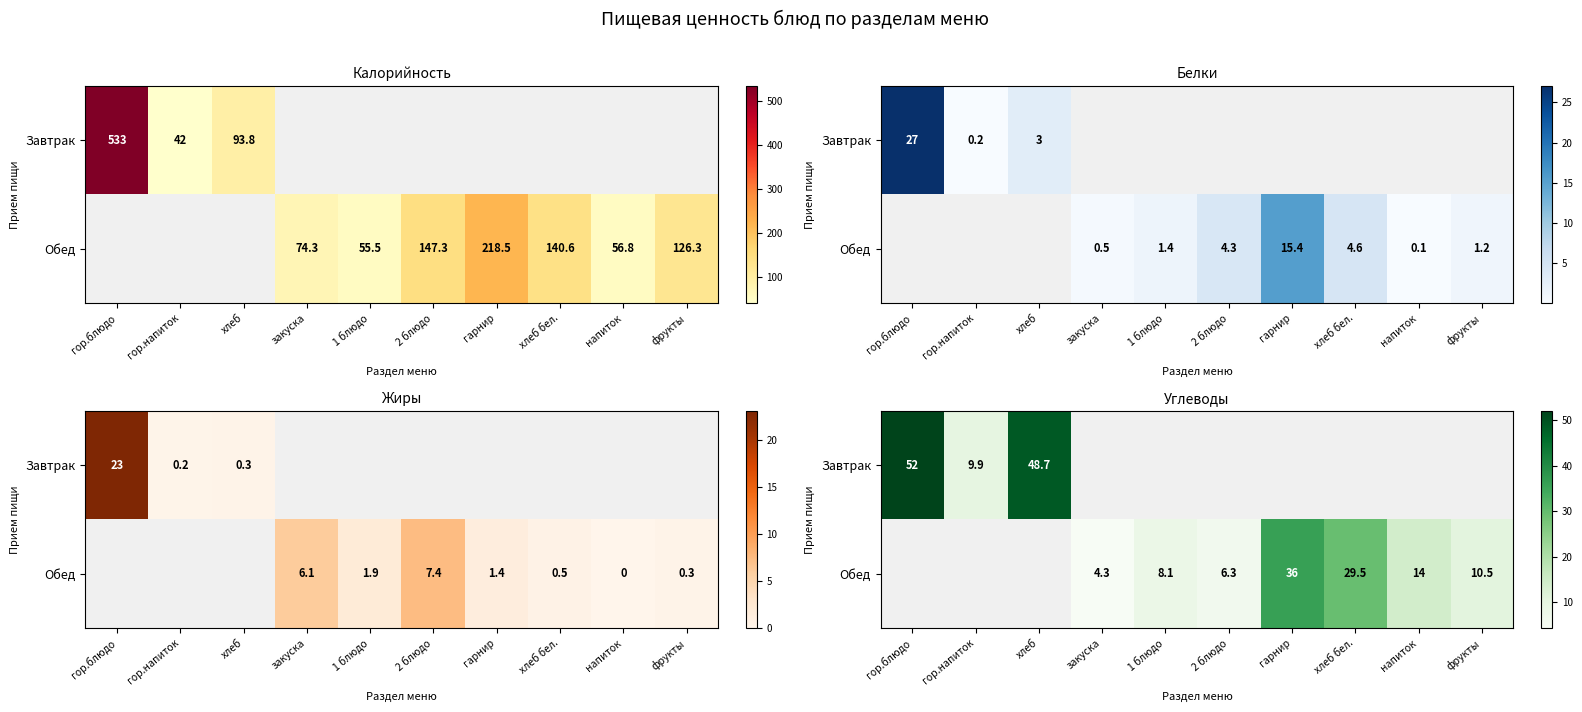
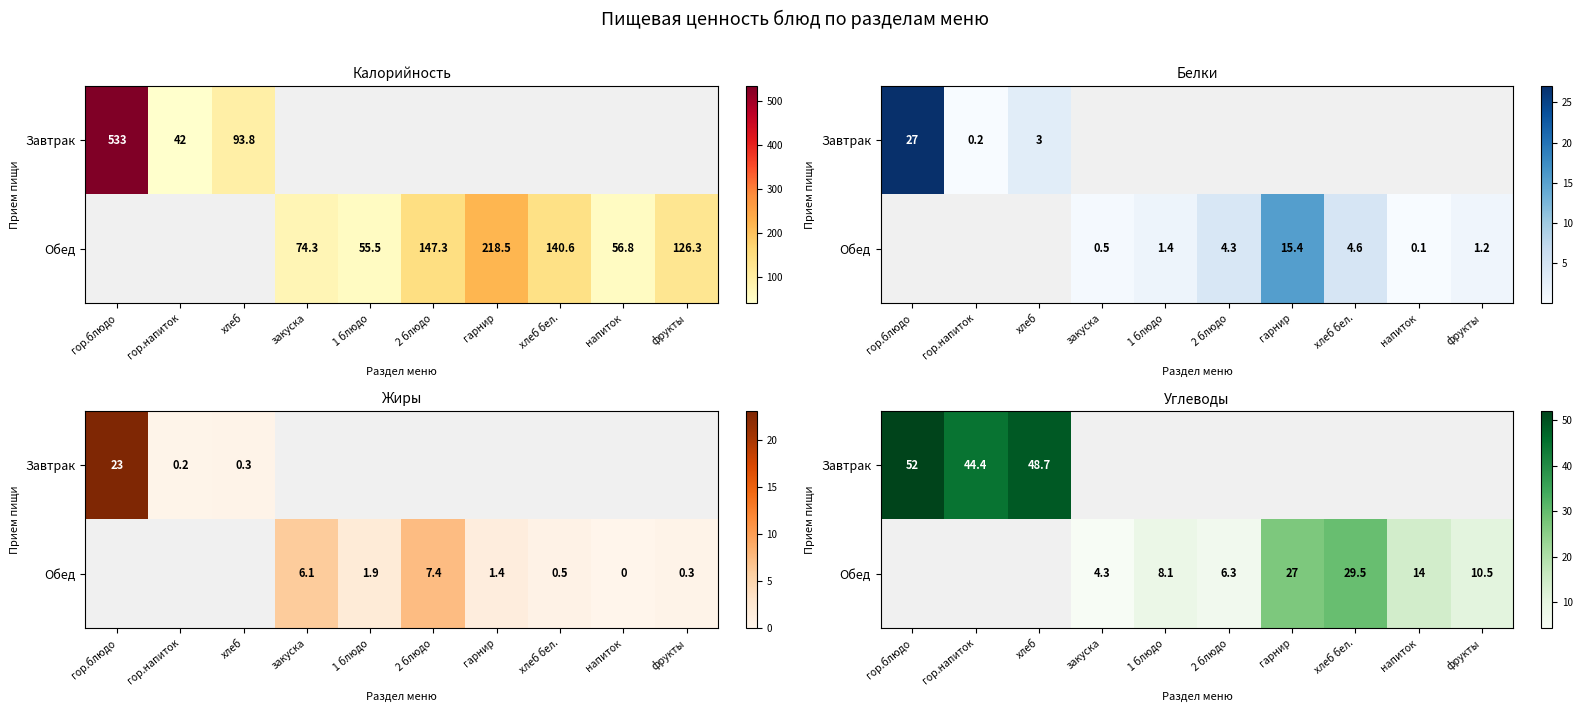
  {
    "Калорийность": {
      "Завтрак": {
        "гор.блюдо": 533,
        "гор.напиток": 42,
        "хлеб": 93.8
      },
      "Обед": {
        "закуска": 74.3,
        "1 блюдо": 55.5,
        "2 блюдо": 147.3,
        "гарнир": 218.5,
        "хлеб бел.": 140.6,
        "напиток": 56.8,
        "фрукты": 126.3
      }
    },
    "Белки": {
      "Завтрак": {
        "гор.блюдо": 27,
        "гор.напиток": 0.2,
        "хлеб": 3
      },
      "Обед": {
        "закуска": 0.5,
        "1 блюдо": 1.4,
        "2 блюдо": 4.3,
        "гарнир": 15.4,
        "хлеб бел.": 4.6,
        "напиток": 0.1,
        "фрукты": 1.2
      }
    },
    "Жиры": {
      "Завтрак": {
        "гор.блюдо": 23,
        "гор.напиток": 0.2,
        "хлеб": 0.3
      },
      "Обед": {
        "закуска": 6.1,
        "1 блюдо": 1.9,
        "2 блюдо": 7.4,
        "гарнир": 1.4,
        "хлеб бел.": 0.5,
        "напиток": 0,
        "фрукты": 0.3
      }
    },
    "Углеводы": {
      "Завтрак": {
        "гор.блюдо": 52,
-       "гор.напиток": 9.9,
+       "гор.напиток": 44.4,
        "хлеб": 48.7
      },
      "Обед": {
        "закуска": 4.3,
        "1 блюдо": 8.1,
        "2 блюдо": 6.3,
-       "гарнир": 36,
+       "гарнир": 27,
        "хлеб бел.": 29.5,
        "напиток": 14,
        "фрукты": 10.5
      }
    }
  }
